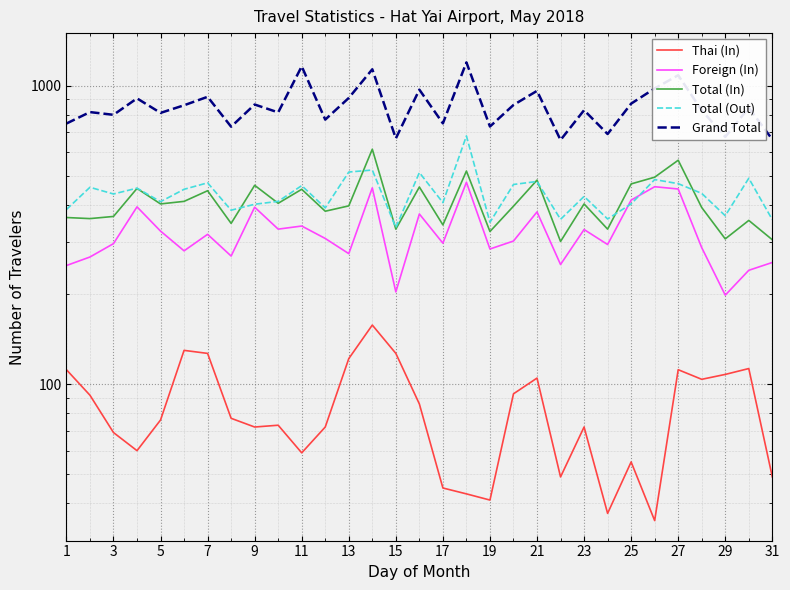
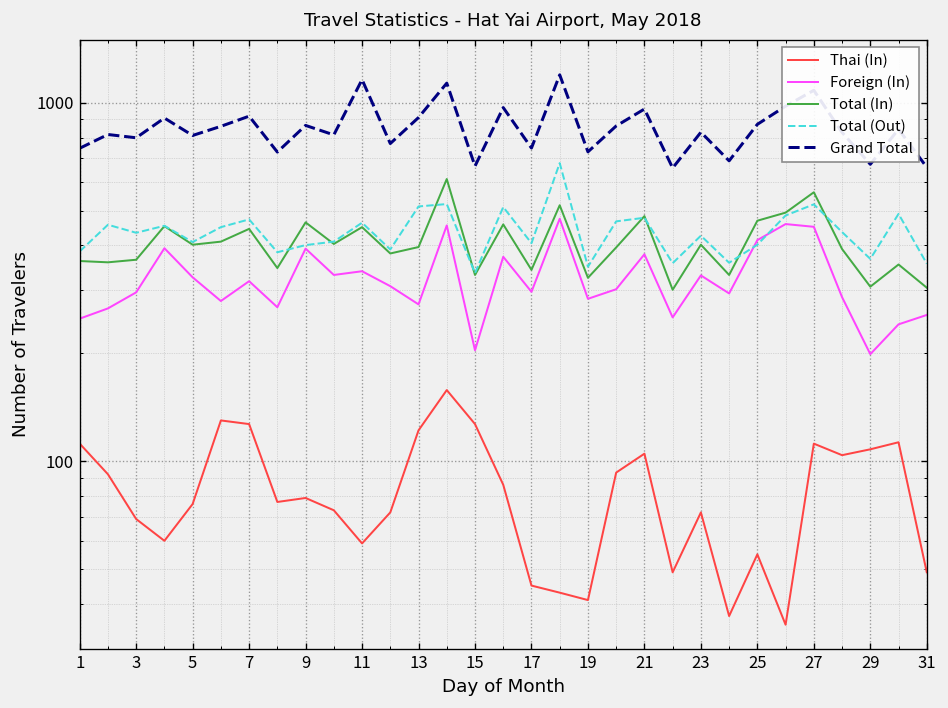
  {
    "Thai (In)": {
      "1": 112,
      "3": 69,
      "5": 76,
      "7": 127,
-     "9": 72,
+     "9": 79,
      "11": 59,
      "13": 122,
      "15": 127,
      "17": 45,
      "19": 41,
      "21": 105,
      "23": 72,
      "25": 55,
      "27": 112,
      "29": 108,
      "31": 49
    },
    "Foreign (In)": {
      "1": 250,
      "3": 300,
      "5": 330,
      "7": 320,
      "9": 390,
      "11": 340,
      "13": 270,
      "15": 200,
      "17": 300,
      "19": 280,
      "21": 380,
      "23": 330,
      "25": 410,
      "27": 450,
      "29": 200,
      "31": 260
    },
    "Total (In)": {
      "1": 360,
      "3": 370,
      "7": 450,
      "9": 460,
      "11": 450,
      "13": 400,
      "17": 340,
      "19": 330,
      "23": 400,
      "25": 470,
      "27": 560,
      "29": 310,
      "31": 310
    },
    "Total (Out)": {
      "1": 390,
      "3": 430,
      "7": 470,
      "9": 400,
      "11": 460,
      "13": 510,
      "17": 410,
      "19": 350,
      "23": 430,
      "25": 400,
-     "27": 470,
+     "27": 520,
      "29": 370,
      "31": 360
    },
    "Grand Total": {
      "1": 750,
      "3": 800,
      "5": 810,
      "7": 920,
      "9": 870,
      "11": 1160,
      "13": 910,
      "15": 670,
      "17": 750,
      "19": 730,
      "21": 960,
      "23": 830,
      "25": 870,
      "31": 660
    }
  }
